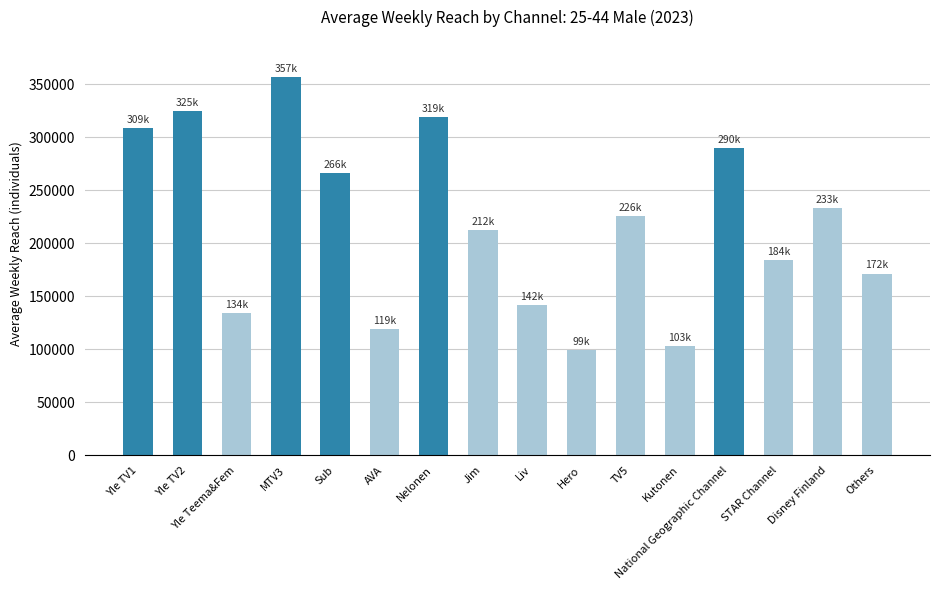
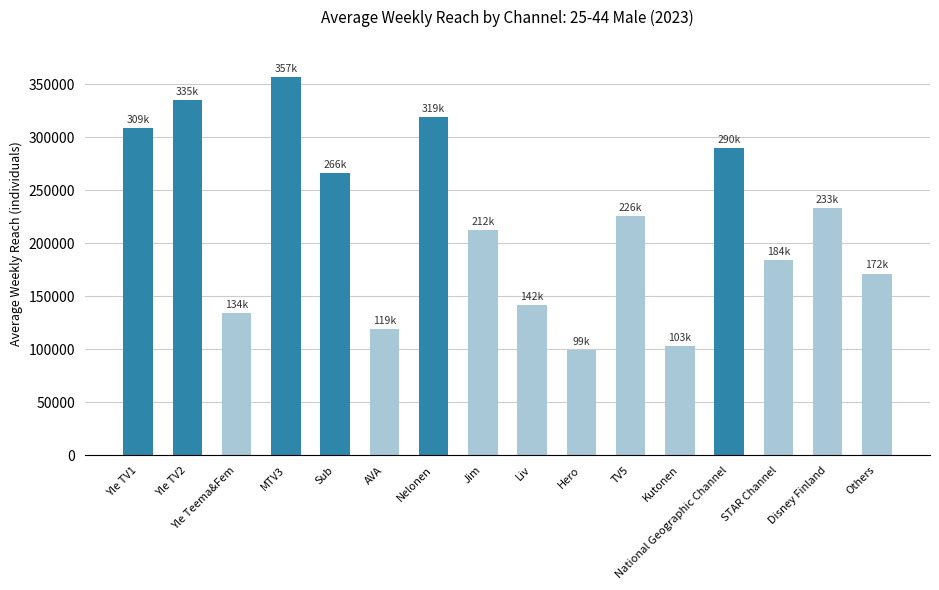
  {
    "Yle TV1": "309k",
-   "Yle TV2": "325k",
+   "Yle TV2": "335k",
    "Yle Teema&Fem": "134k",
    "MTV3": "357k",
    "Sub": "266k",
    "AVA": "119k",
    "Nelonen": "319k",
    "Jim": "212k",
    "Liv": "142k",
    "Hero": "99k",
    "TV5": "226k",
    "Kutonen": "103k",
    "National Geographic Channel": "290k",
    "STAR Channel": "184k",
    "Disney Finland": "233k",
    "Others": "172k"
  }
